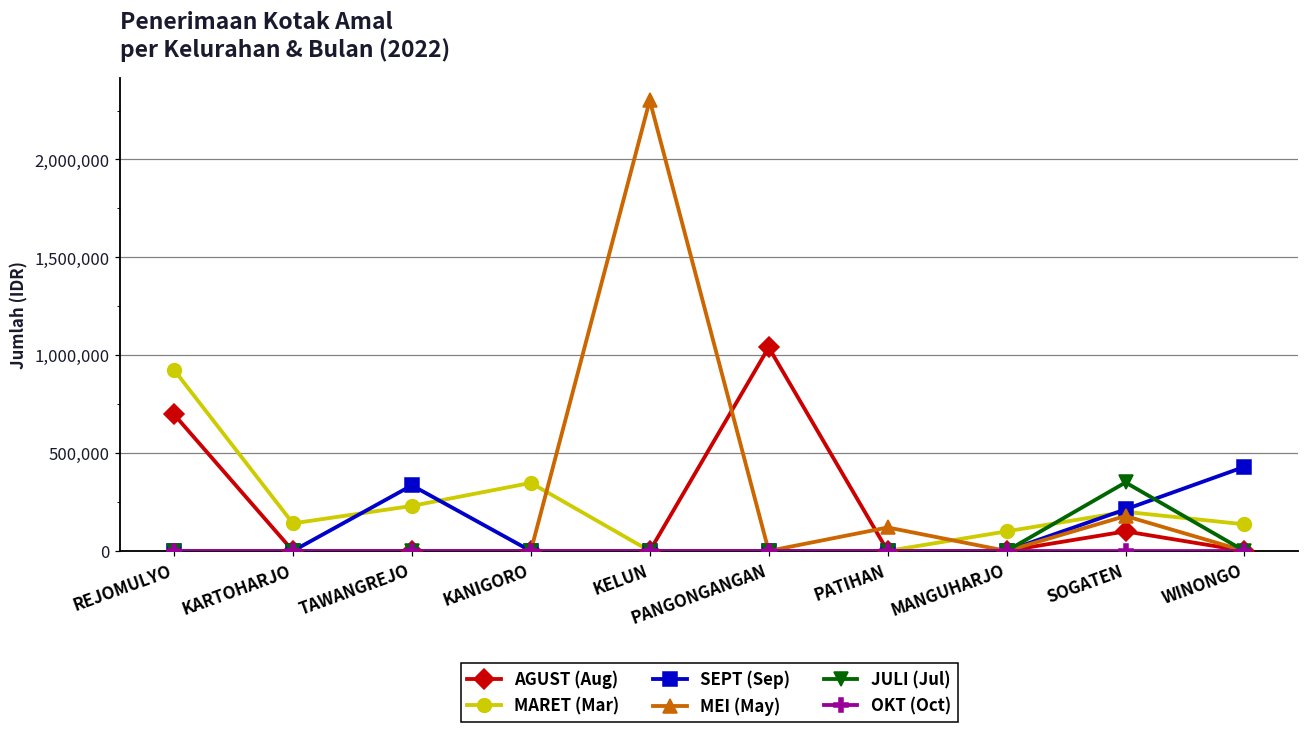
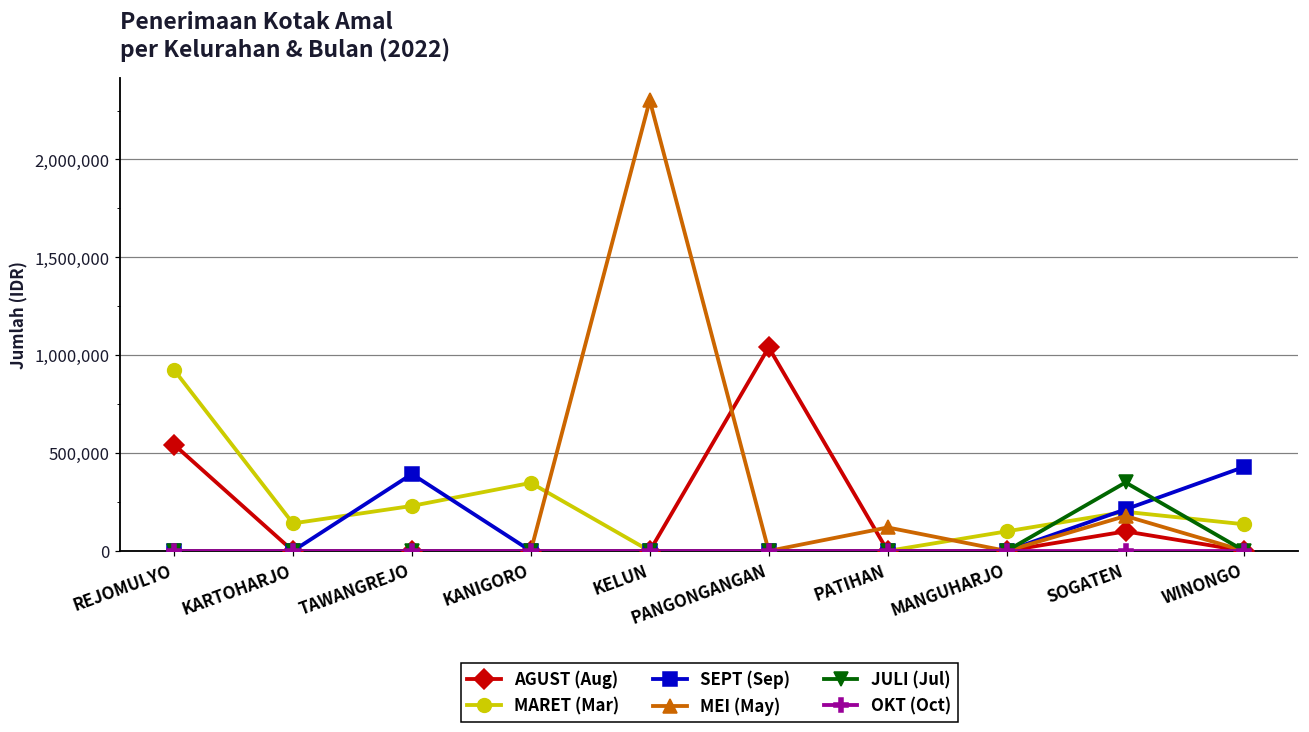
  {
    "AGUST (Aug)": {
-     "REJOMULYO": "700,000",
+     "REJOMULYO": "540,000",
      "PANGONGANGAN": "1,040,000",
      "SOGATEN": "100,000"
    },
    "MARET (Mar)": {
      "REJOMULYO": "930,000",
      "KARTOHARJO": "140,000",
      "TAWANGREJO": "230,000",
      "KANIGORO": "350,000",
      "MANGUHARJO": "100,000",
      "WINONGO": "140,000"
    },
    "SEPT (Sep)": {
-     "TAWANGREJO": "340,000",
+     "TAWANGREJO": "390,000",
      "WINONGO": "430,000"
    },
    "MEI (May)": {
      "KELUN": "2,300,000",
      "PATIHAN": "120,000",
      "SOGATEN": "180,000"
    },
    "JULI (Jul)": {
      "SOGATEN": "350,000"
    },
    "OKT (Oct)": {
      "SOGATEN": "0"
    }
  }
